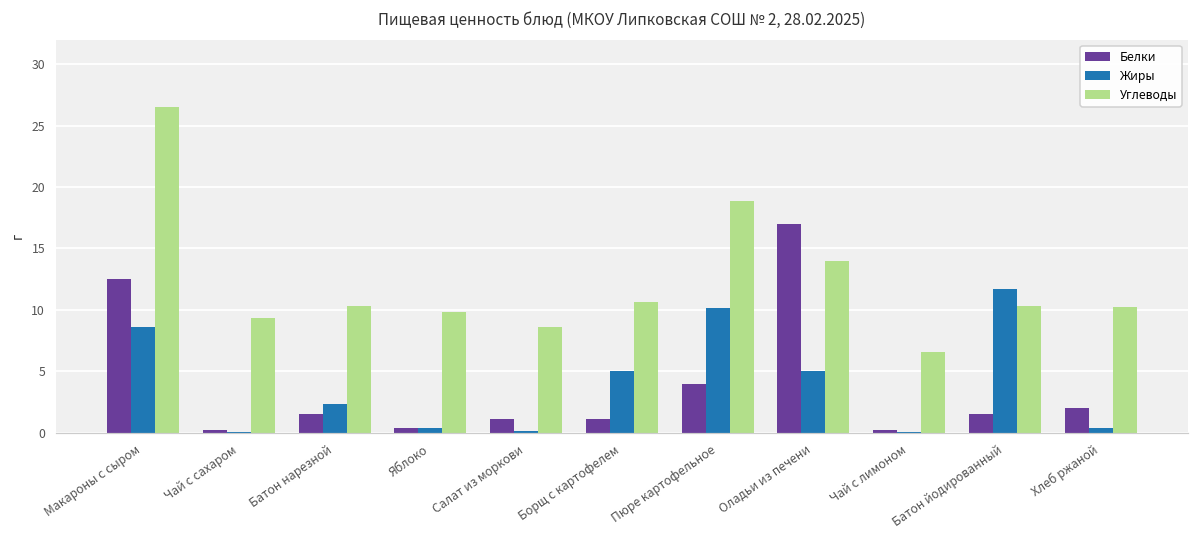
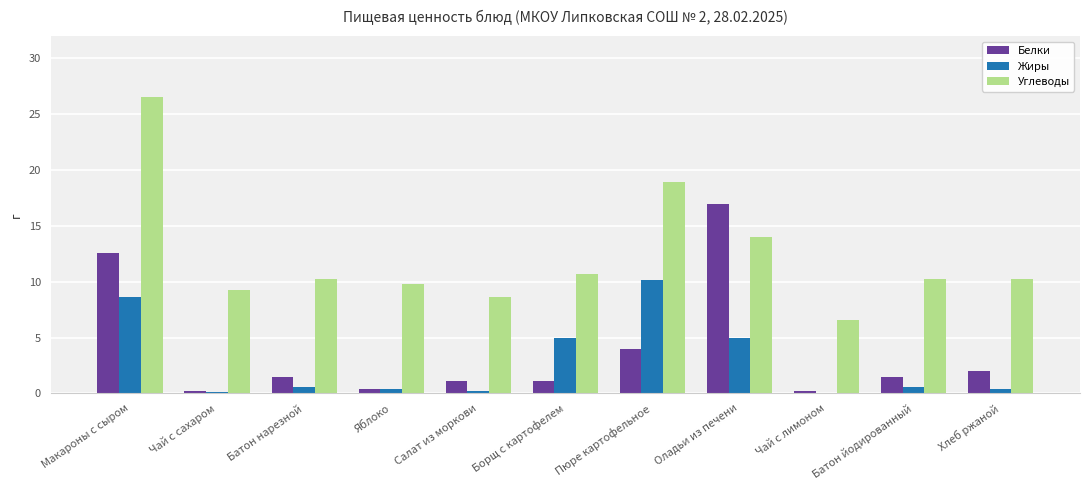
  {
    "Белки": {
      "Макароны с сыром": 12.6,
      "Батон нарезной": 1.5,
      "Яблоко": 0.4,
      "Салат из моркови": 1.1,
      "Борщ с картофелем": 1.1,
      "Пюре картофельное": 4.0,
      "Оладьи из печени": 17.0,
      "Чай с лимоном": 0.3,
      "Батон йодированный": 1.5,
      "Хлеб ржаной": 2.0
    },
    "Жиры": {
      "Макароны с сыром": 8.6,
-     "Батон нарезной": 2.4,
+     "Батон нарезной": 0.6,
      "Яблоко": 0.4,
      "Борщ с картофелем": 5.0,
      "Пюре картофельное": 10.1,
      "Оладьи из печени": 5.0,
-     "Батон йодированный": 11.7,
+     "Батон йодированный": 0.6,
      "Хлеб ржаной": 0.4
    },
    "Углеводы": {
      "Макароны с сыром": 26.5,
      "Чай с сахаром": 9.3,
      "Батон нарезной": 10.3,
      "Яблоко": 9.8,
      "Салат из моркови": 8.6,
      "Борщ с картофелем": 10.7,
      "Пюре картофельное": 18.9,
      "Оладьи из печени": 14.0,
      "Чай с лимоном": 6.6,
      "Батон йодированный": 10.3,
      "Хлеб ржаной": 10.2
    }
  }
